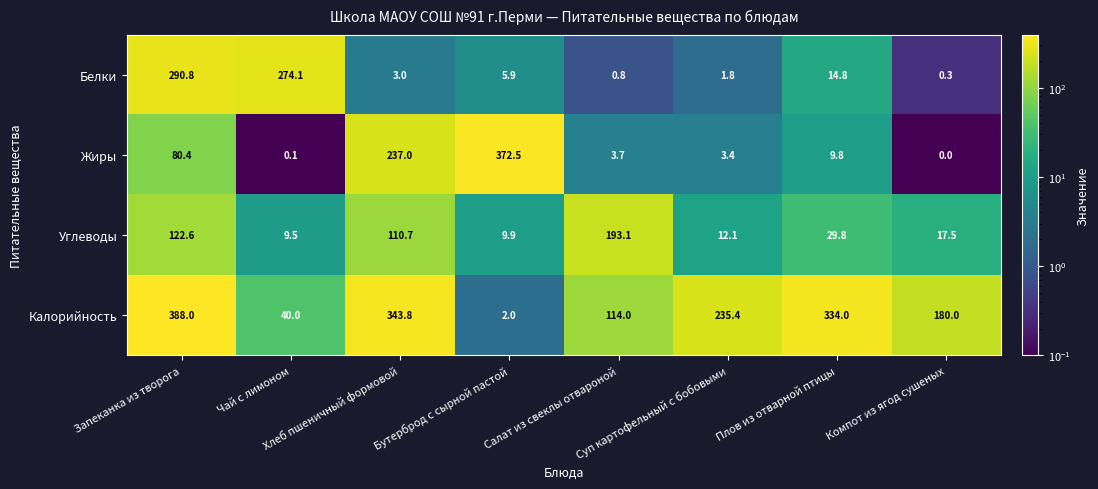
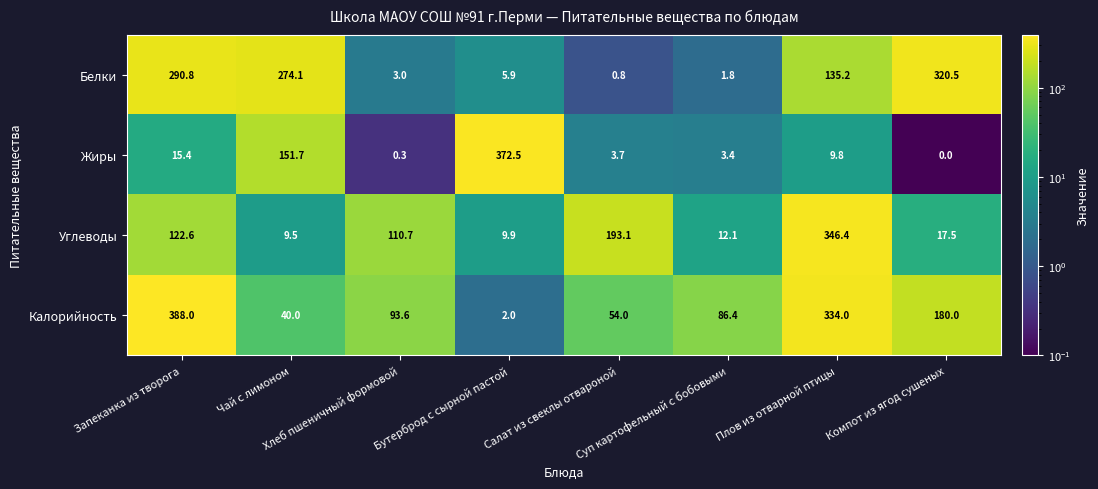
  {
    "Белки": {
      "Запеканка из творога": 290.8,
      "Чай с лимоном": 274.1,
      "Хлеб пшеничный формовой": 3.0,
      "Бутерброд с сырной пастой": 5.9,
      "Салат из свеклы отвароной": 0.8,
      "Суп картофельный с бобовыми": 1.8,
-     "Плов из отварной птицы": 14.8,
-     "Компот из ягод сушеных": 0.3
+     "Плов из отварной птицы": 135.2,
+     "Компот из ягод сушеных": 320.5
    },
    "Жиры": {
-     "Запеканка из творога": 80.4,
-     "Чай с лимоном": 0.1,
-     "Хлеб пшеничный формовой": 237.0,
+     "Запеканка из творога": 15.4,
+     "Чай с лимоном": 151.7,
+     "Хлеб пшеничный формовой": 0.3,
      "Бутерброд с сырной пастой": 372.5,
      "Салат из свеклы отвароной": 3.7,
      "Суп картофельный с бобовыми": 3.4,
      "Плов из отварной птицы": 9.8,
      "Компот из ягод сушеных": 0.0
    },
    "Углеводы": {
      "Запеканка из творога": 122.6,
      "Чай с лимоном": 9.5,
      "Хлеб пшеничный формовой": 110.7,
      "Бутерброд с сырной пастой": 9.9,
      "Салат из свеклы отвароной": 193.1,
      "Суп картофельный с бобовыми": 12.1,
-     "Плов из отварной птицы": 29.8,
+     "Плов из отварной птицы": 346.4,
      "Компот из ягод сушеных": 17.5
    },
    "Калорийность": {
      "Запеканка из творога": 388.0,
      "Чай с лимоном": 40.0,
-     "Хлеб пшеничный формовой": 343.8,
+     "Хлеб пшеничный формовой": 93.6,
      "Бутерброд с сырной пастой": 2.0,
-     "Салат из свеклы отвароной": 114.0,
-     "Суп картофельный с бобовыми": 235.4,
+     "Салат из свеклы отвароной": 54.0,
+     "Суп картофельный с бобовыми": 86.4,
      "Плов из отварной птицы": 334.0,
      "Компот из ягод сушеных": 180.0
    }
  }
